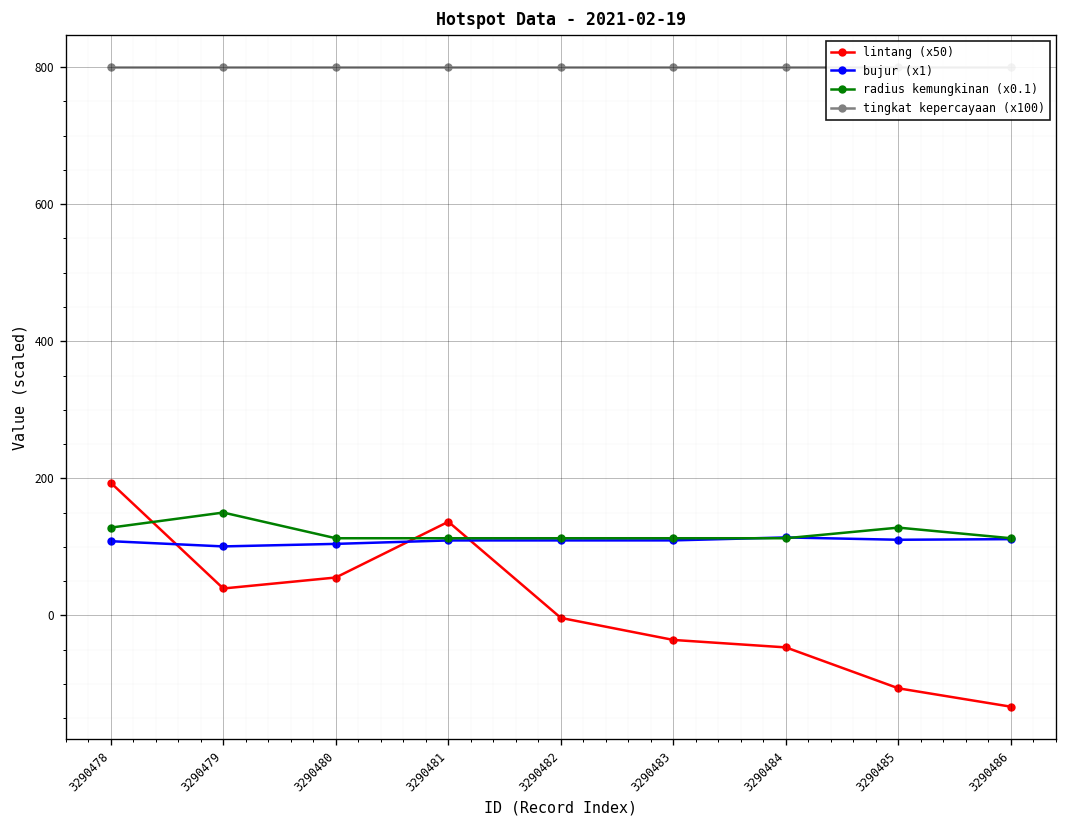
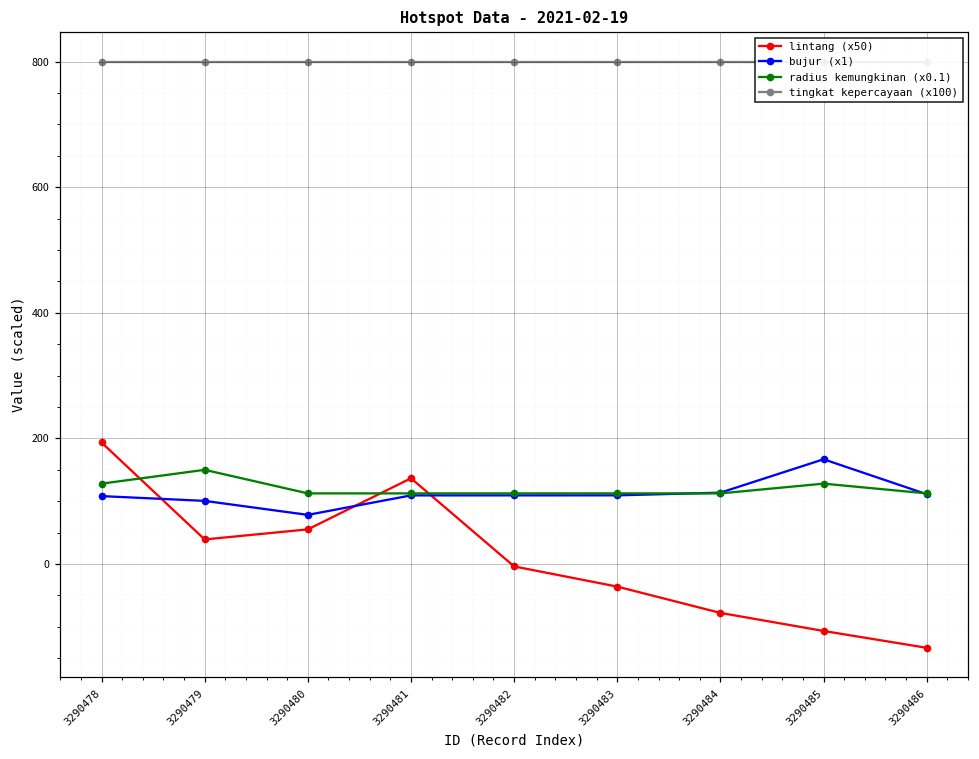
  {
    "lintang (x50)": {
      "3290478": 190,
      "3290479": 40,
      "3290480": 60,
      "3290481": 140,
      "3290482": 0,
      "3290483": -40,
-     "3290484": -50,
+     "3290484": -80,
      "3290485": -110,
      "3290486": -130
    },
    "bujur (x1)": {
      "3290478": 110,
      "3290479": 100,
-     "3290480": 100,
-     "3290485": 110
+     "3290480": 80,
+     "3290485": 170
    },
    "radius kemungkinan (x0.1)": {
      "3290478": 130,
      "3290479": 150,
      "3290480": 110,
      "3290485": 130
    },
    "tingkat kepercayaan (x100)": {
      "3290478": 800,
      "3290479": 800,
      "3290480": 800,
      "3290481": 800,
      "3290482": 800,
      "3290483": 800,
      "3290484": 800
    }
  }
